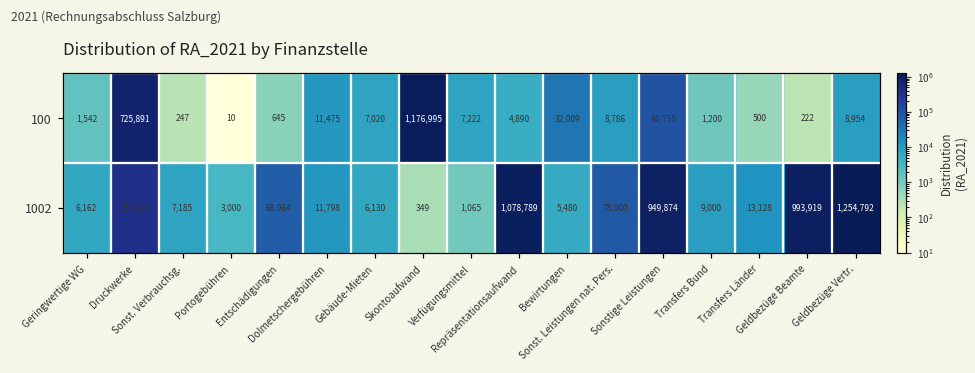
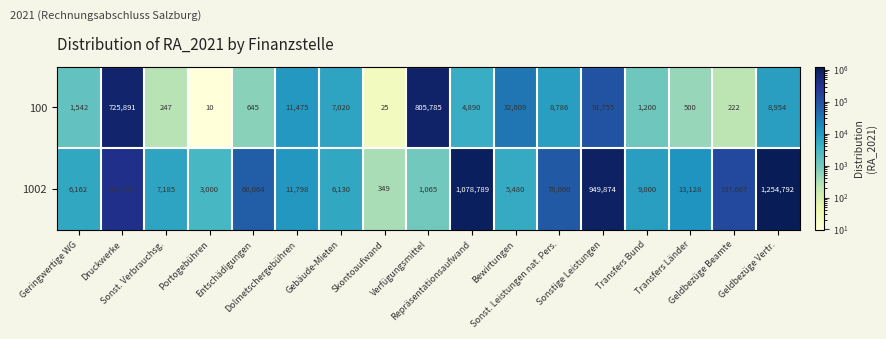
  {
    "100": {
      "Geringwertige WG": "1,542",
      "Druckwerke": "725,891",
      "Sonst. Verbrauchsg.": "247",
      "Portogebühren": "10",
      "Entschädigungen": "645",
      "Dolmetschergebühren": "11,475",
      "Gebäude-Mieten": "7,020",
-     "Skontoaufwand": "1,176,995",
-     "Verfügungsmittel": "7,222",
+     "Skontoaufwand": "25",
+     "Verfügungsmittel": "805,785",
      "Repräsentationsaufwand": "4,890",
      "Bewirtungen": "32,009",
      "Sonst. Leistungen nat. Pers.": "8,786",
      "Sonstige Leistungen": "91,755",
      "Transfers Bund": "1,200",
      "Transfers Länder": "500",
      "Geldbezüge Beamte": "222",
      "Geldbezüge Vertr.": "8,954"
    },
    "1002": {
      "Geringwertige WG": "6,162",
      "Druckwerke": "353,847",
      "Sonst. Verbrauchsg.": "7,185",
      "Portogebühren": "3,000",
      "Entschädigungen": "68,064",
      "Dolmetschergebühren": "11,798",
      "Gebäude-Mieten": "6,130",
      "Skontoaufwand": "349",
      "Verfügungsmittel": "1,065",
      "Repräsentationsaufwand": "1,078,789",
      "Bewirtungen": "5,480",
      "Sonst. Leistungen nat. Pers.": "78,000",
      "Sonstige Leistungen": "949,874",
      "Transfers Bund": "9,000",
      "Transfers Länder": "13,128",
-     "Geldbezüge Beamte": "993,919",
+     "Geldbezüge Beamte": "137,667",
      "Geldbezüge Vertr.": "1,254,792"
    }
  }
